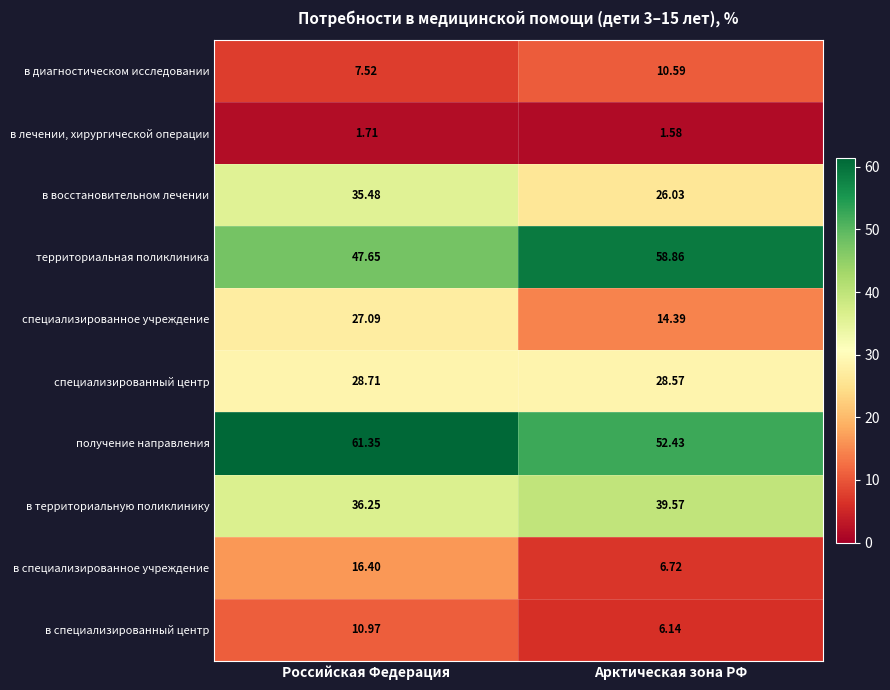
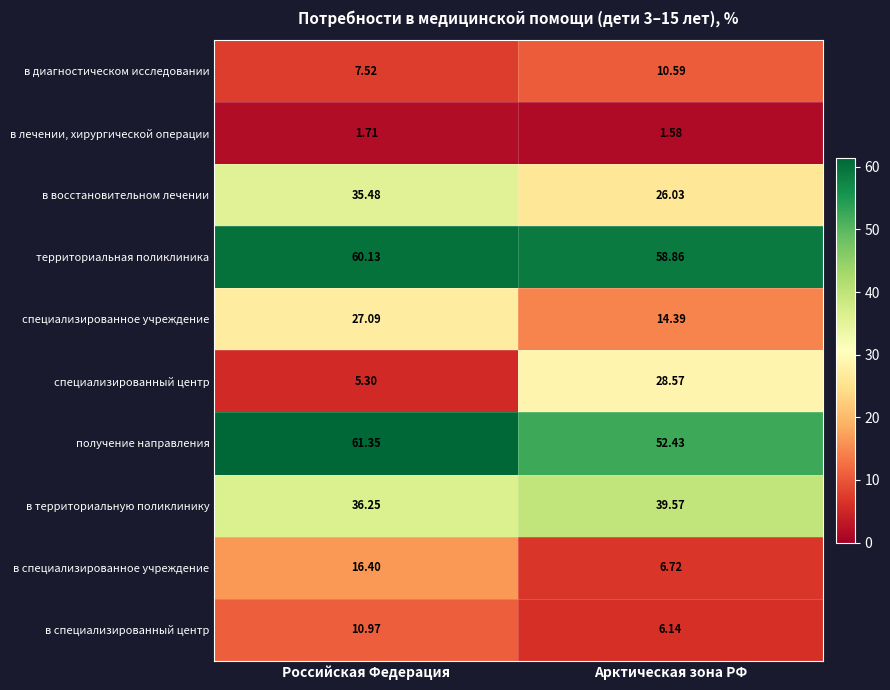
  {
    "в диагностическом исследовании": {
      "Российская Федерация": 7.52,
      "Арктическая зона РФ": 10.59
    },
    "в лечении, хирургической операции": {
      "Российская Федерация": 1.71,
      "Арктическая зона РФ": 1.58
    },
    "в восстановительном лечении": {
      "Российская Федерация": 35.48,
      "Арктическая зона РФ": 26.03
    },
    "территориальная поликлиника": {
-     "Российская Федерация": 47.65,
+     "Российская Федерация": 60.13,
      "Арктическая зона РФ": 58.86
    },
    "специализированное учреждение": {
      "Российская Федерация": 27.09,
      "Арктическая зона РФ": 14.39
    },
    "специализированный центр": {
-     "Российская Федерация": 28.71,
+     "Российская Федерация": 5.30,
      "Арктическая зона РФ": 28.57
    },
    "получение направления": {
      "Российская Федерация": 61.35,
      "Арктическая зона РФ": 52.43
    },
    "в территориальную поликлинику": {
      "Российская Федерация": 36.25,
      "Арктическая зона РФ": 39.57
    },
    "в специализированное учреждение": {
      "Российская Федерация": 16.40,
      "Арктическая зона РФ": 6.72
    },
    "в специализированный центр": {
      "Российская Федерация": 10.97,
      "Арктическая зона РФ": 6.14
    }
  }
